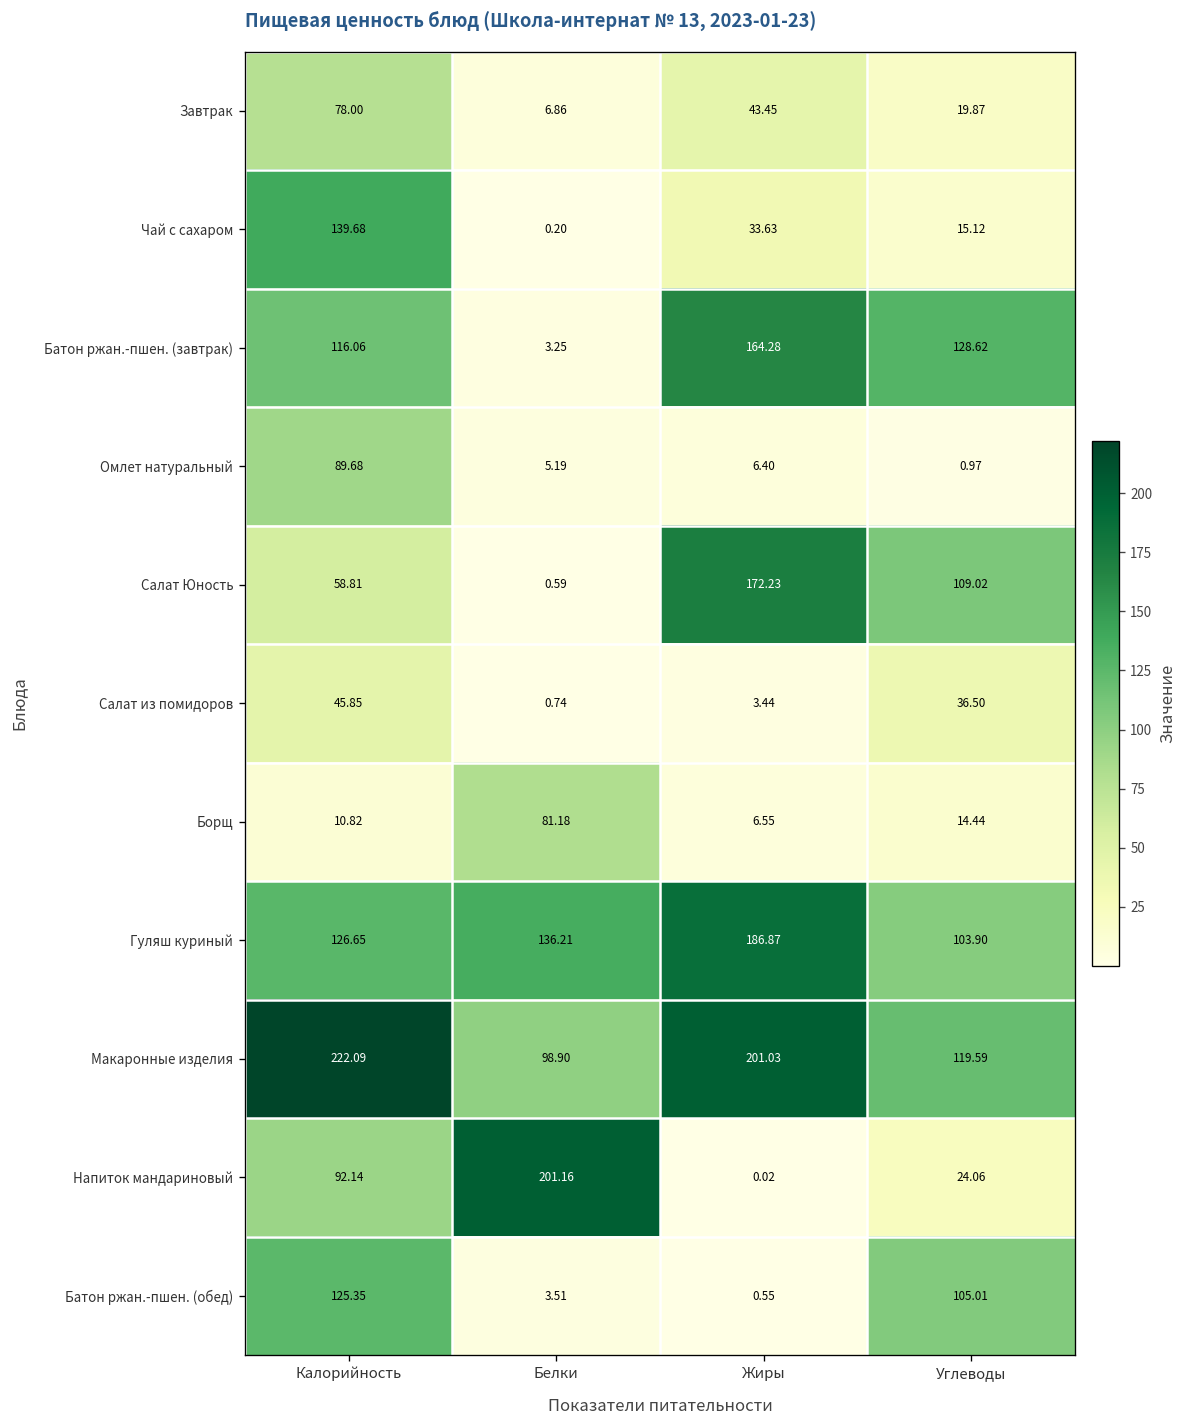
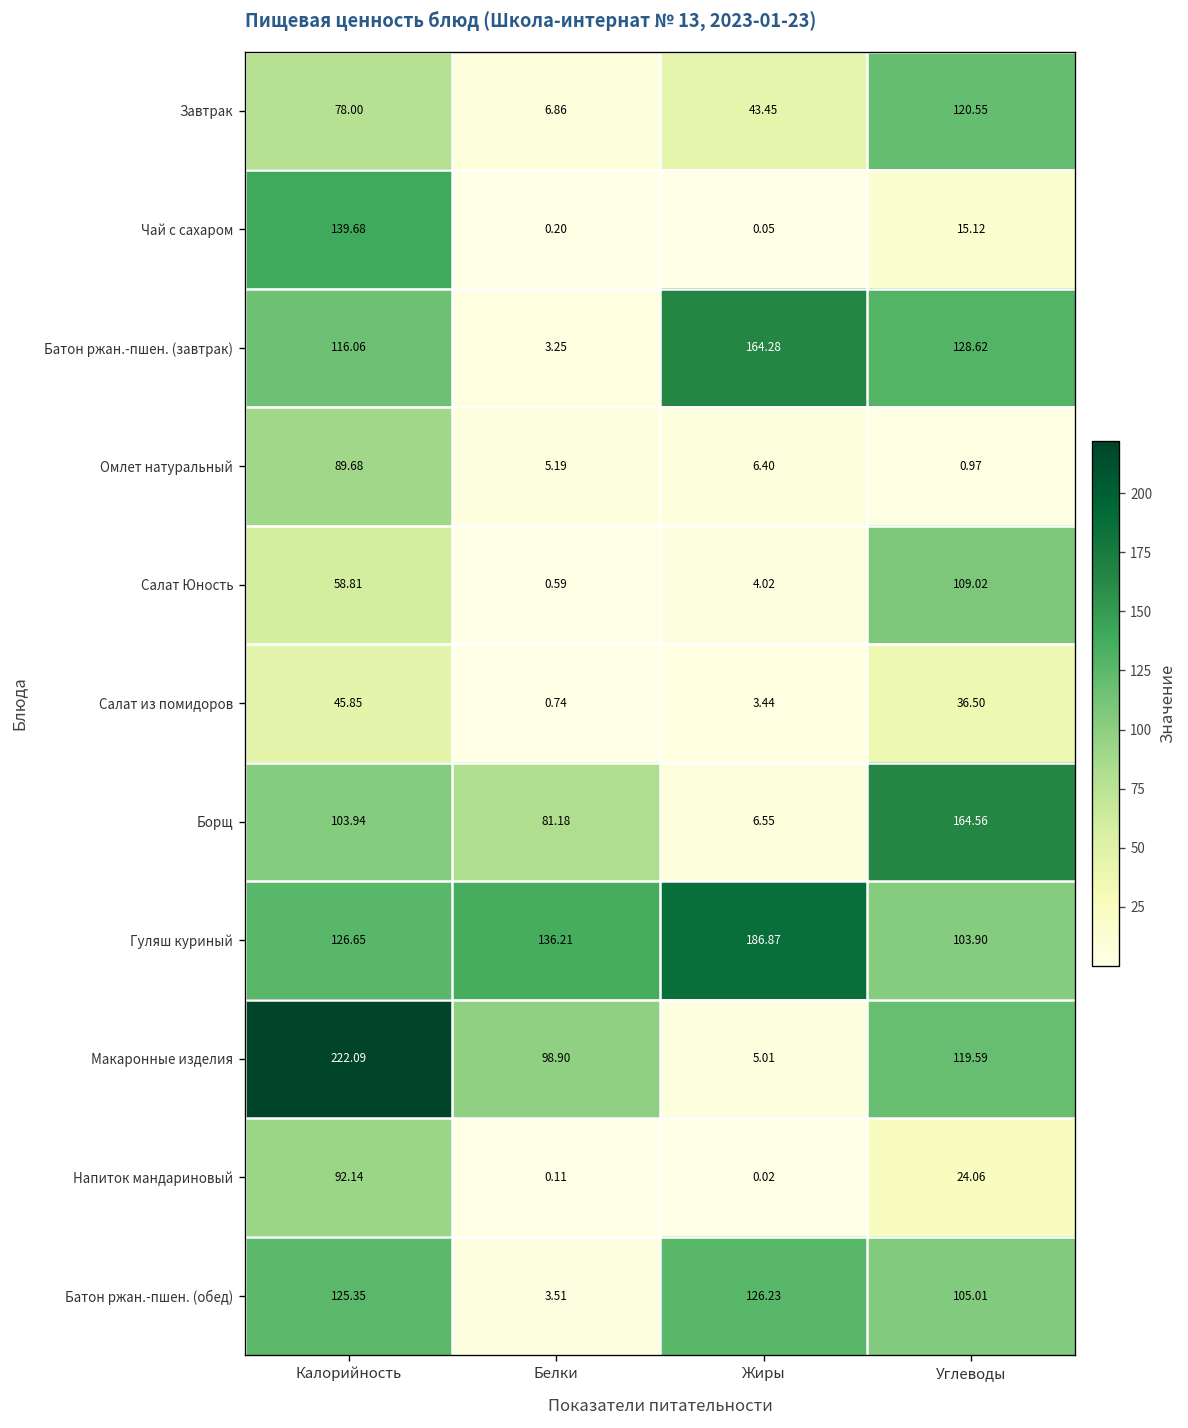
  {
    "Завтрак": {
      "Калорийность": 78.00,
      "Белки": 6.86,
      "Жиры": 43.45,
-     "Углеводы": 19.87
+     "Углеводы": 120.55
    },
    "Чай с сахаром": {
      "Калорийность": 139.68,
      "Белки": 0.20,
-     "Жиры": 33.63,
+     "Жиры": 0.05,
      "Углеводы": 15.12
    },
    "Батон ржан.-пшен. (завтрак)": {
      "Калорийность": 116.06,
      "Белки": 3.25,
      "Жиры": 164.28,
      "Углеводы": 128.62
    },
    "Омлет натуральный": {
      "Калорийность": 89.68,
      "Белки": 5.19,
      "Жиры": 6.40,
      "Углеводы": 0.97
    },
    "Салат Юность": {
      "Калорийность": 58.81,
      "Белки": 0.59,
-     "Жиры": 172.23,
+     "Жиры": 4.02,
      "Углеводы": 109.02
    },
    "Салат из помидоров": {
      "Калорийность": 45.85,
      "Белки": 0.74,
      "Жиры": 3.44,
      "Углеводы": 36.50
    },
    "Борщ": {
-     "Калорийность": 10.82,
+     "Калорийность": 103.94,
      "Белки": 81.18,
      "Жиры": 6.55,
-     "Углеводы": 14.44
+     "Углеводы": 164.56
    },
    "Гуляш куриный": {
      "Калорийность": 126.65,
      "Белки": 136.21,
      "Жиры": 186.87,
      "Углеводы": 103.90
    },
    "Макаронные изделия": {
      "Калорийность": 222.09,
      "Белки": 98.90,
-     "Жиры": 201.03,
+     "Жиры": 5.01,
      "Углеводы": 119.59
    },
    "Напиток мандариновый": {
      "Калорийность": 92.14,
-     "Белки": 201.16,
+     "Белки": 0.11,
      "Жиры": 0.02,
      "Углеводы": 24.06
    },
    "Батон ржан.-пшен. (обед)": {
      "Калорийность": 125.35,
      "Белки": 3.51,
-     "Жиры": 0.55,
+     "Жиры": 126.23,
      "Углеводы": 105.01
    }
  }
